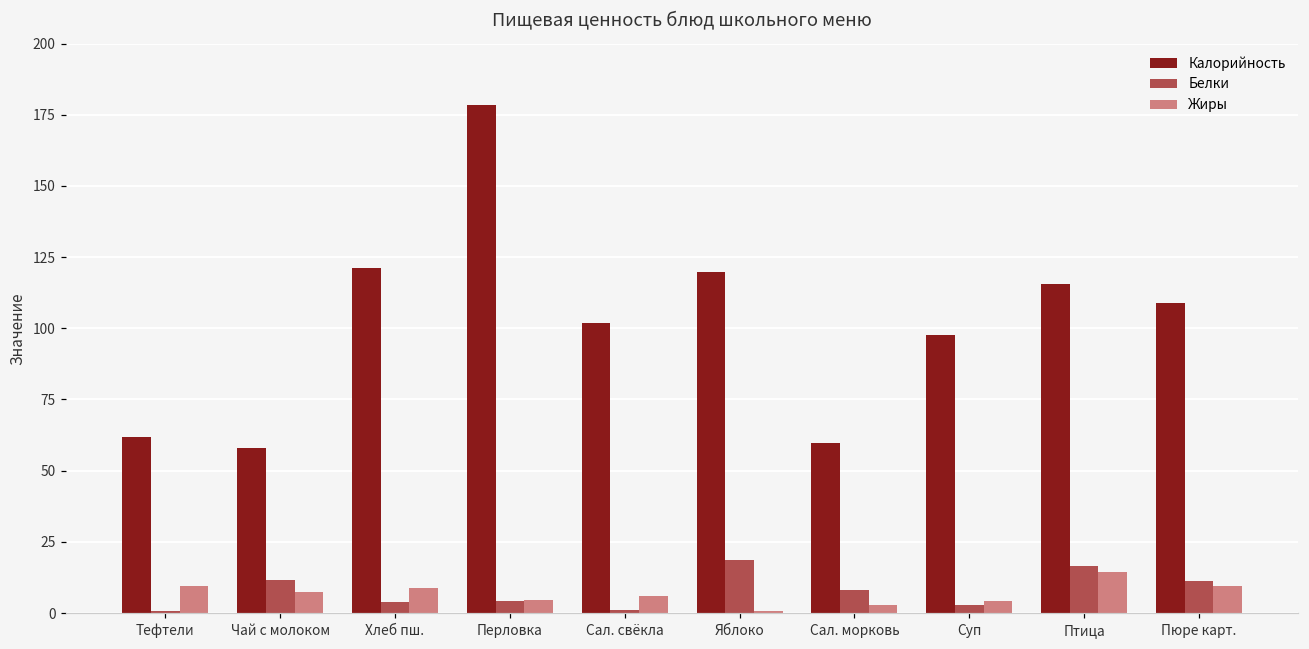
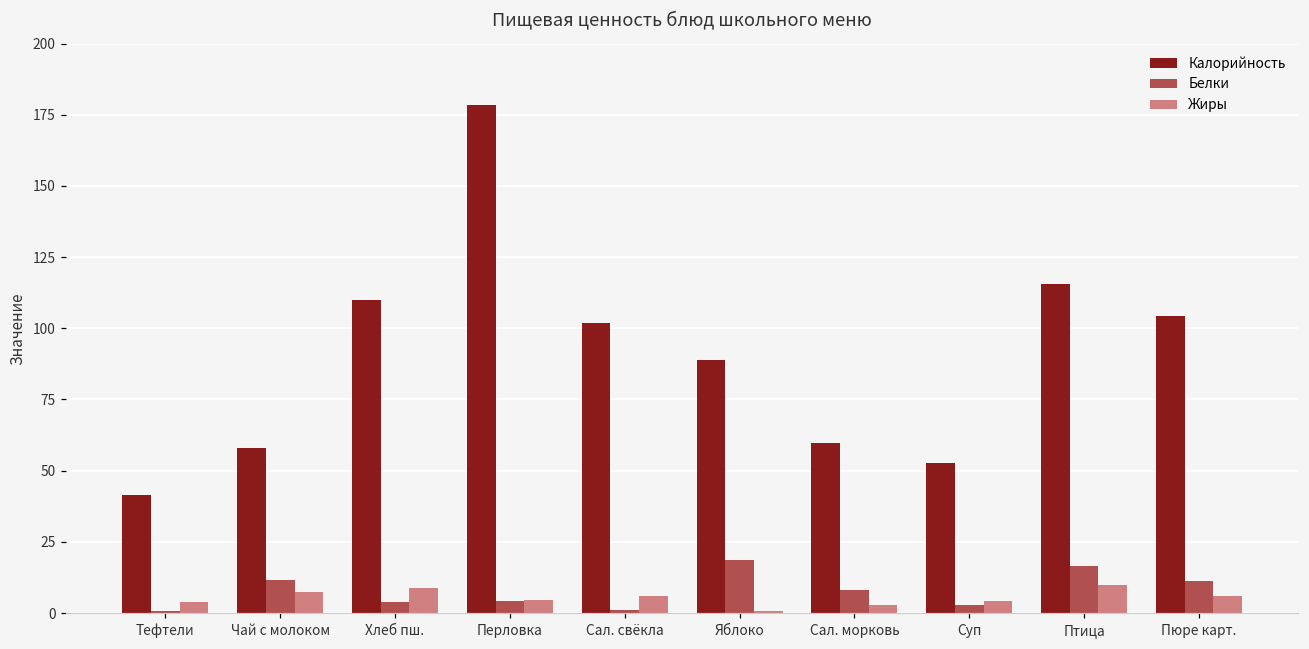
  {
    "Калорийность": {
-     "Тефтели": 62,
+     "Тефтели": 42,
      "Чай с молоком": 58,
-     "Хлеб пш.": 121,
+     "Хлеб пш.": 110,
      "Перловка": 178,
      "Сал. свёкла": 102,
-     "Яблоко": 120,
+     "Яблоко": 89,
      "Сал. морковь": 60,
-     "Суп": 98,
+     "Суп": 53,
      "Птица": 116,
-     "Пюре карт.": 109
+     "Пюре карт.": 104
    },
    "Белки": {
      "Чай с молоком": 12,
      "Хлеб пш.": 4,
      "Перловка": 4,
      "Сал. свёкла": 1,
      "Яблоко": 19,
      "Сал. морковь": 8,
      "Суп": 3,
      "Птица": 17,
      "Пюре карт.": 11
    },
    "Жиры": {
-     "Тефтели": 10,
+     "Тефтели": 4,
      "Чай с молоком": 8,
      "Хлеб пш.": 9,
      "Перловка": 5,
      "Сал. свёкла": 6,
      "Сал. морковь": 3,
      "Суп": 4,
-     "Птица": 14,
-     "Пюре карт.": 9
+     "Птица": 10,
+     "Пюре карт.": 6
    }
  }
